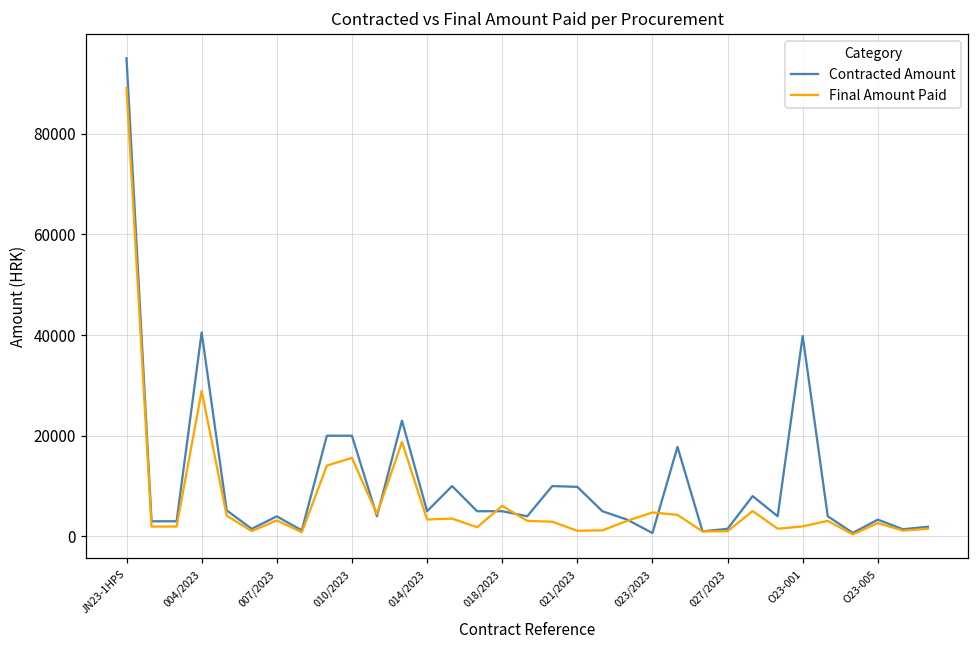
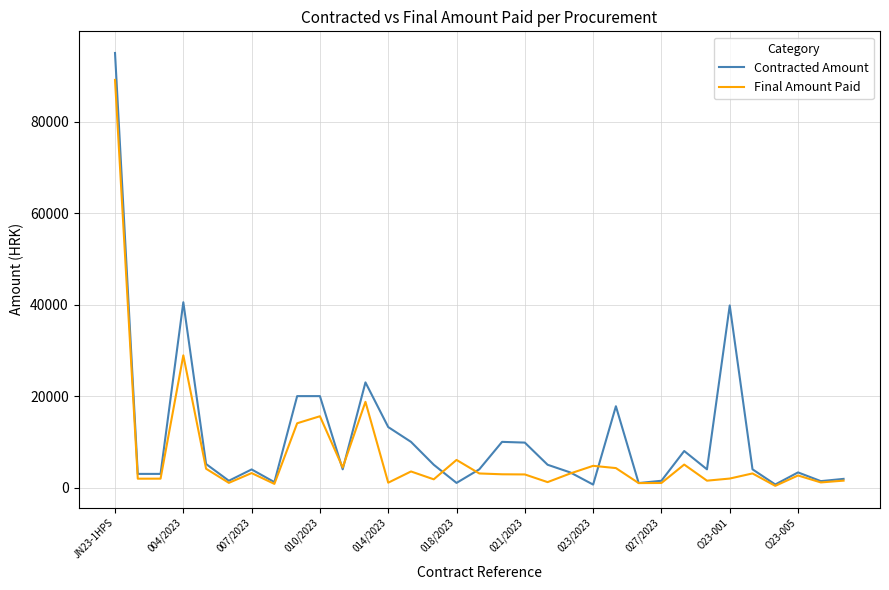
  {
    "Contracted Amount": {
      "JN23-1HPS": 95000,
      "004/2023": 41000,
      "007/2023": 4000,
      "010/2023": 20000,
-     "014/2023": 5000,
-     "018/2023": 5000,
+     "014/2023": 13000,
+     "018/2023": 1000,
      "021/2023": 10000,
      "023/2023": 1000,
      "O23-001": 40000,
      "O23-005": 3000
    },
    "Final Amount Paid": {
      "JN23-1HPS": 89000,
      "004/2023": 29000,
      "007/2023": 3000,
      "010/2023": 16000,
-     "014/2023": 3000,
+     "014/2023": 1000,
      "018/2023": 6000,
-     "021/2023": 1000,
+     "021/2023": 3000,
      "023/2023": 5000,
      "O23-001": 2000,
      "O23-005": 3000
    }
  }
